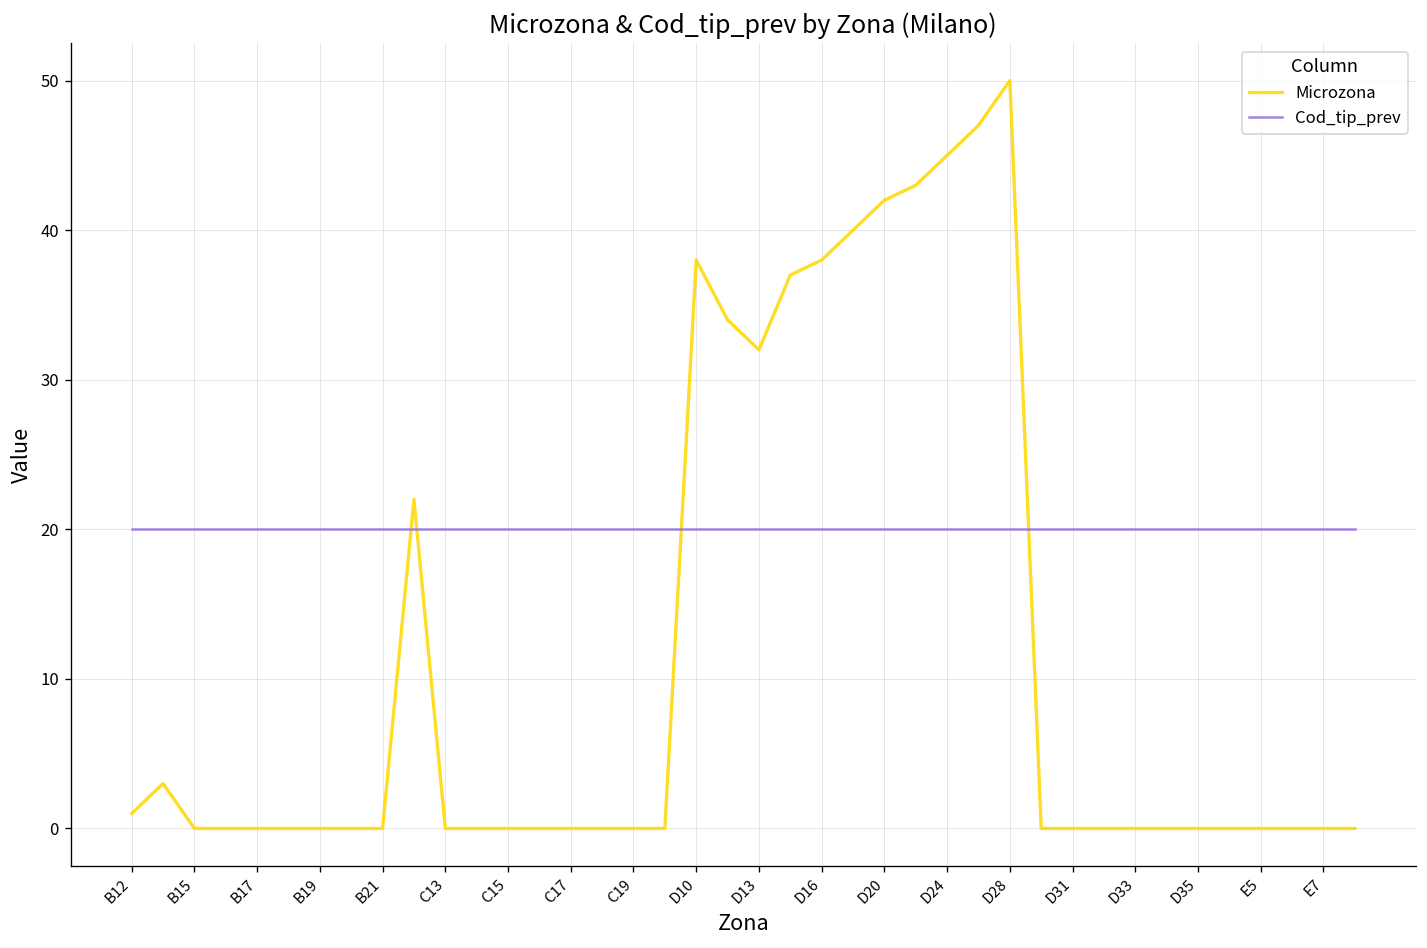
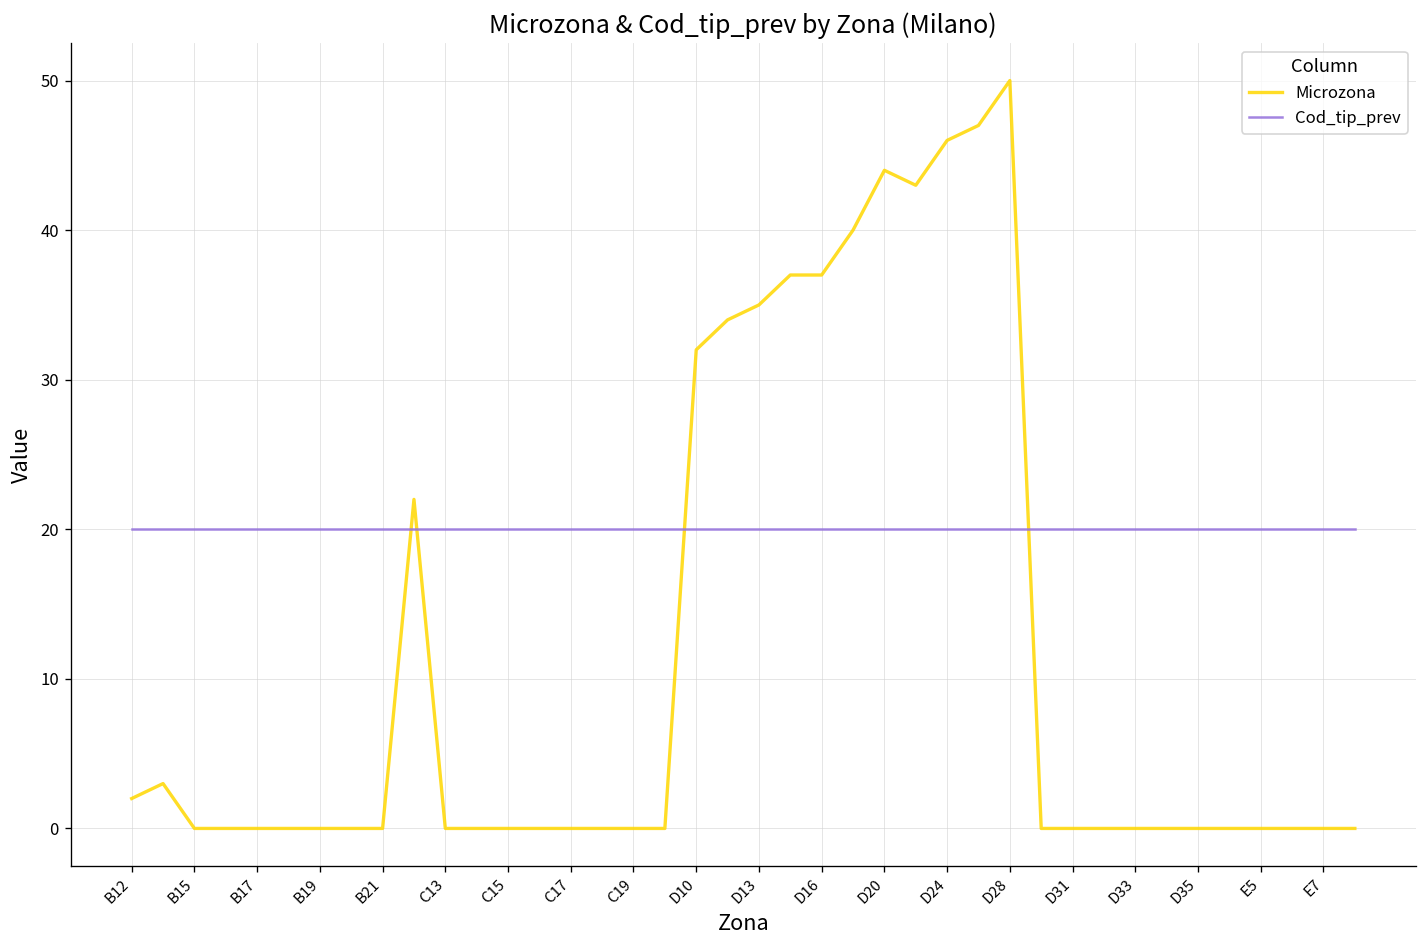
  {
    "Microzona": {
-     "B12": 1,
+     "B12": 2,
      "B15": 0,
      "B17": 0,
      "B19": 0,
      "B21": 0,
      "C13": 0,
      "C15": 0,
      "C17": 0,
      "C19": 0,
-     "D10": 38,
-     "D13": 32,
-     "D16": 38,
-     "D20": 42,
-     "D24": 45,
+     "D10": 32,
+     "D13": 35,
+     "D16": 37,
+     "D20": 44,
+     "D24": 46,
      "D28": 50,
      "D31": 0,
      "D33": 0,
      "D35": 0,
      "E5": 0,
      "E7": 0
    },
    "Cod_tip_prev": {
      "B12": 20,
      "B15": 20,
      "B17": 20,
      "B19": 20,
      "B21": 20,
      "C13": 20,
      "C15": 20,
      "C17": 20,
      "C19": 20,
      "D10": 20,
      "D13": 20,
      "D16": 20,
      "D20": 20,
      "D24": 20,
      "D28": 20,
      "D31": 20,
      "D33": 20,
      "D35": 20,
      "E5": 20,
      "E7": 20
    }
  }
